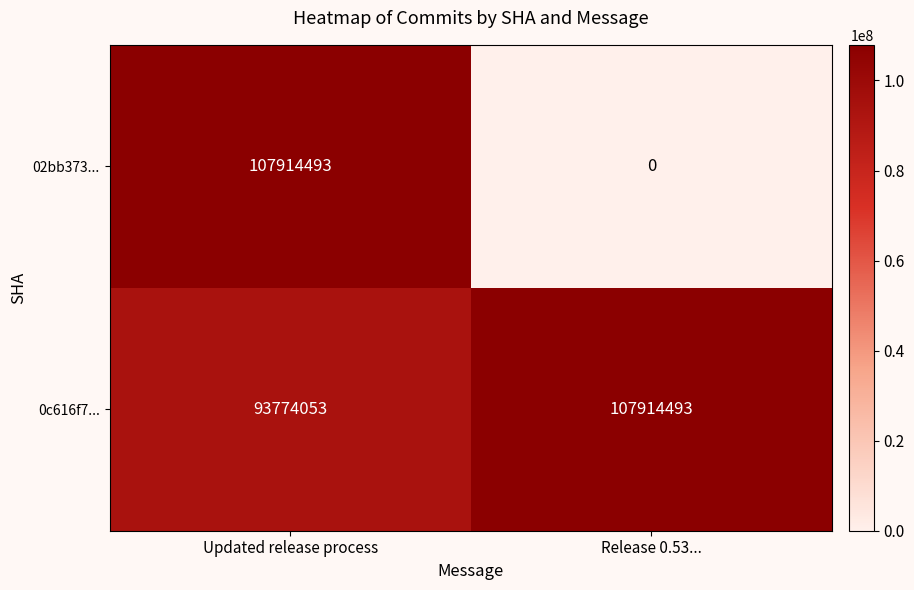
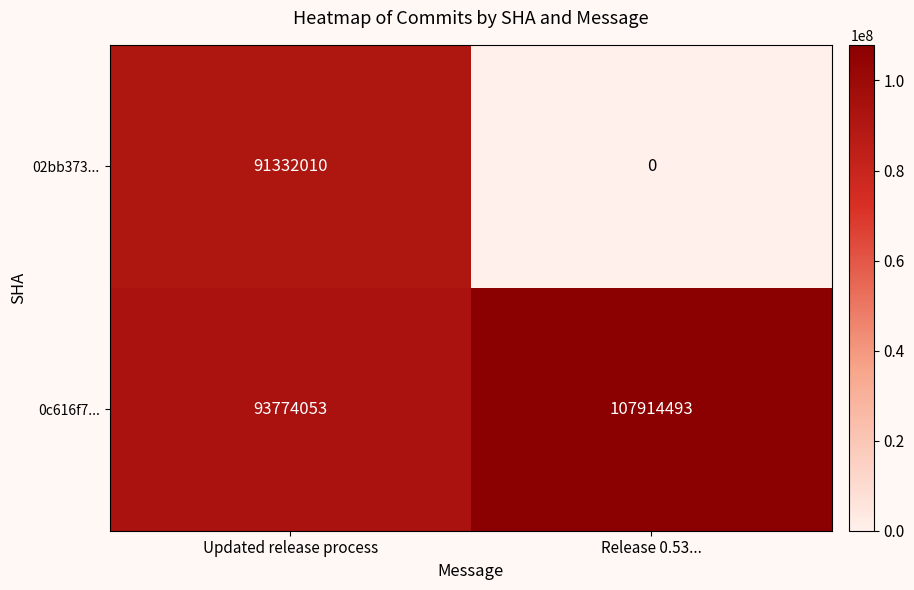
  {
    "02bb373...": {
-     "Updated release process": 107914493,
+     "Updated release process": 91332010,
      "Release 0.53...": 0
    },
    "0c616f7...": {
      "Updated release process": 93774053,
      "Release 0.53...": 107914493
    }
  }
